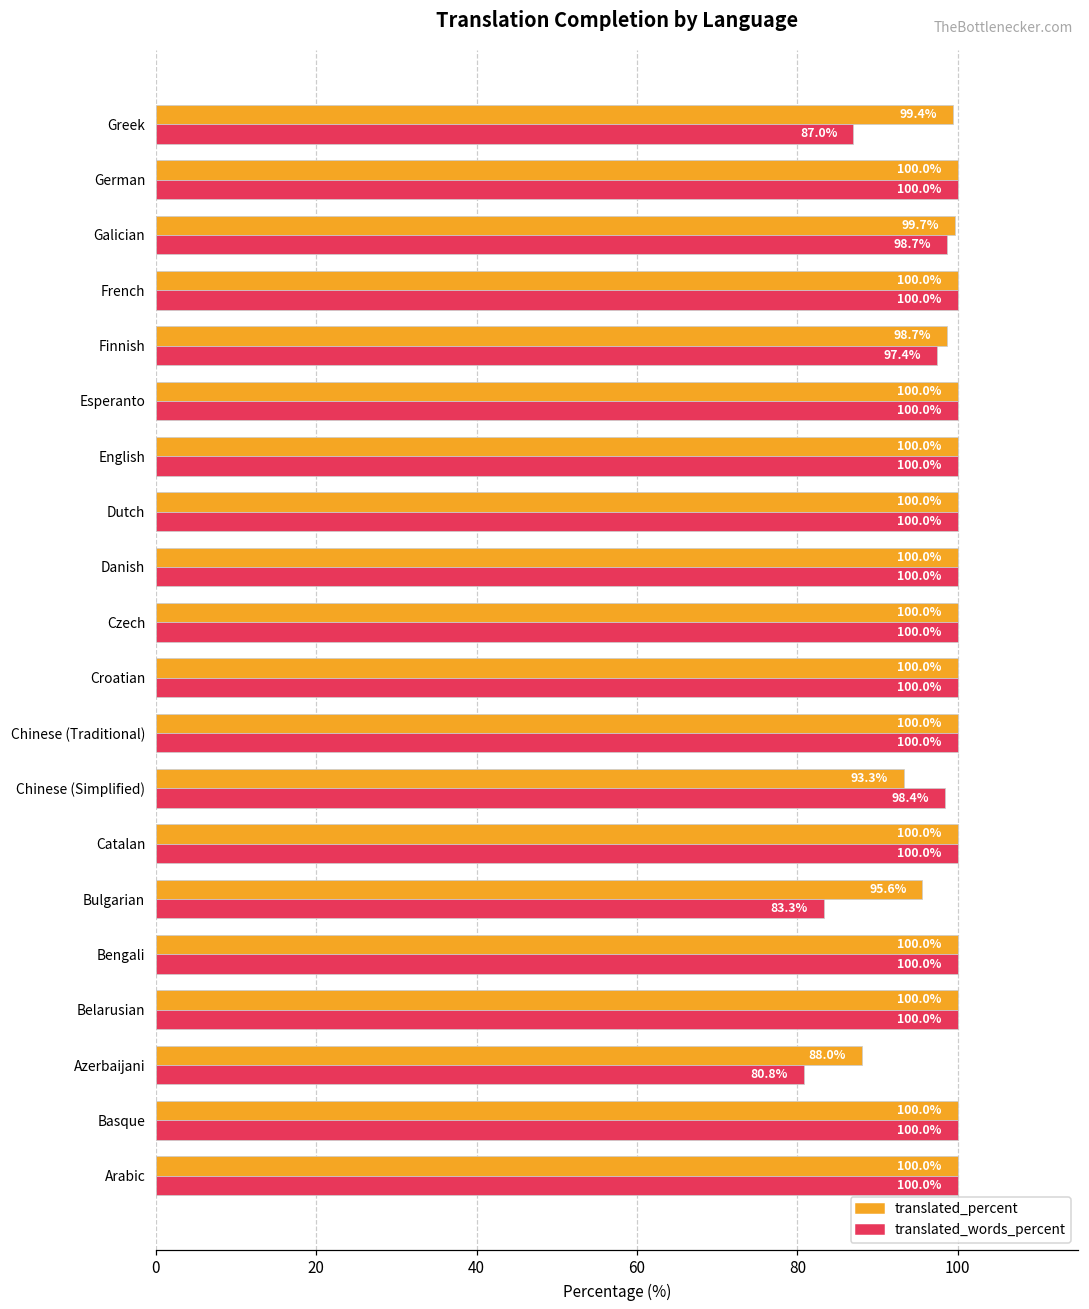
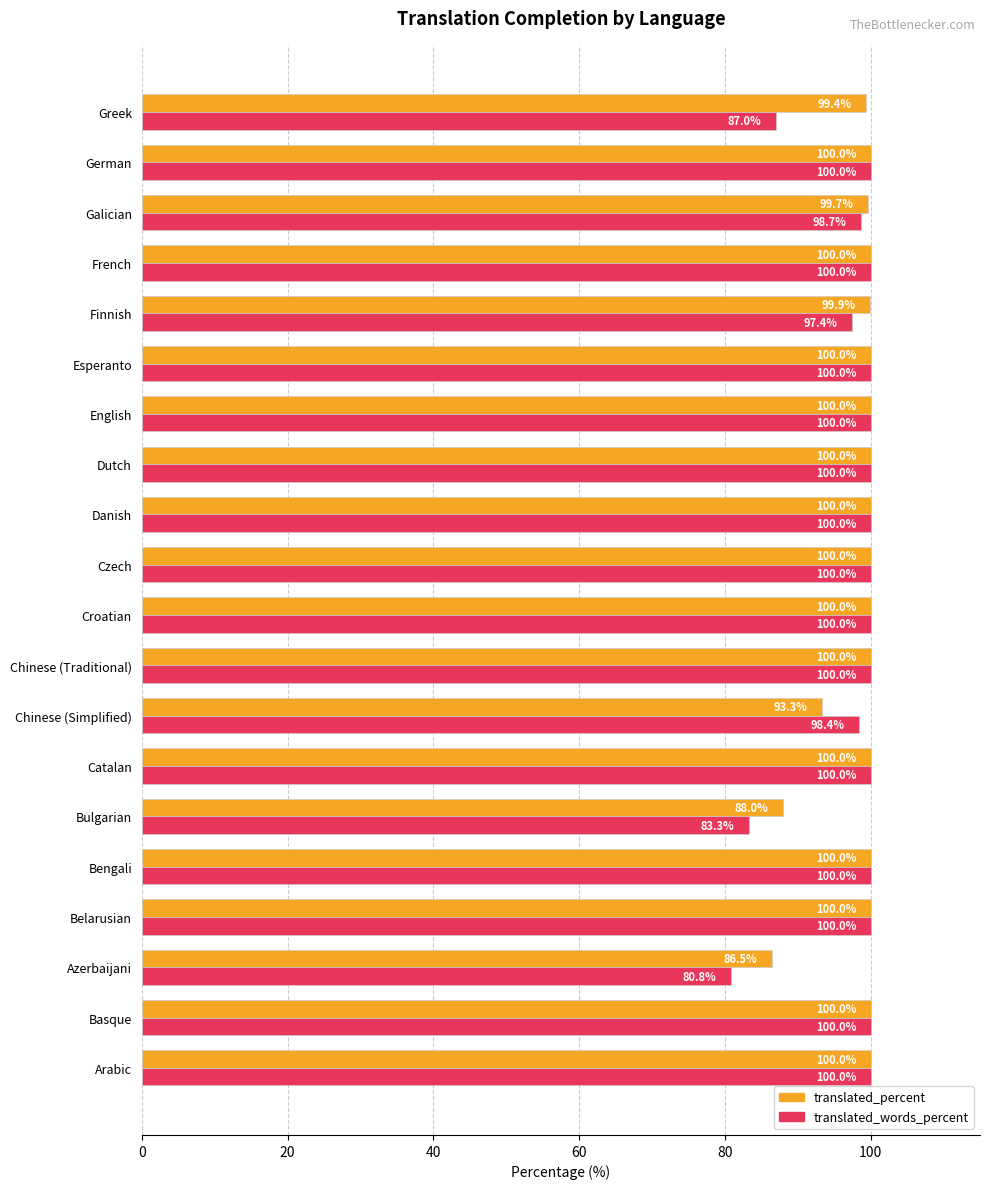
  {
    "translated_percent": {
      "Greek": "99.4%",
      "German": "100.0%",
      "Galician": "99.7%",
      "French": "100.0%",
-     "Finnish": "98.7%",
+     "Finnish": "99.9%",
      "Esperanto": "100.0%",
      "English": "100.0%",
      "Dutch": "100.0%",
      "Danish": "100.0%",
      "Czech": "100.0%",
      "Croatian": "100.0%",
      "Chinese (Traditional)": "100.0%",
      "Chinese (Simplified)": "93.3%",
      "Catalan": "100.0%",
-     "Bulgarian": "95.6%",
+     "Bulgarian": "88.0%",
      "Bengali": "100.0%",
      "Belarusian": "100.0%",
-     "Azerbaijani": "88.0%",
+     "Azerbaijani": "86.5%",
      "Basque": "100.0%",
      "Arabic": "100.0%"
    },
    "translated_words_percent": {
      "Greek": "87.0%",
      "German": "100.0%",
      "Galician": "98.7%",
      "French": "100.0%",
      "Finnish": "97.4%",
      "Esperanto": "100.0%",
      "English": "100.0%",
      "Dutch": "100.0%",
      "Danish": "100.0%",
      "Czech": "100.0%",
      "Croatian": "100.0%",
      "Chinese (Traditional)": "100.0%",
      "Chinese (Simplified)": "98.4%",
      "Catalan": "100.0%",
      "Bulgarian": "83.3%",
      "Bengali": "100.0%",
      "Belarusian": "100.0%",
      "Azerbaijani": "80.8%",
      "Basque": "100.0%",
      "Arabic": "100.0%"
    }
  }
